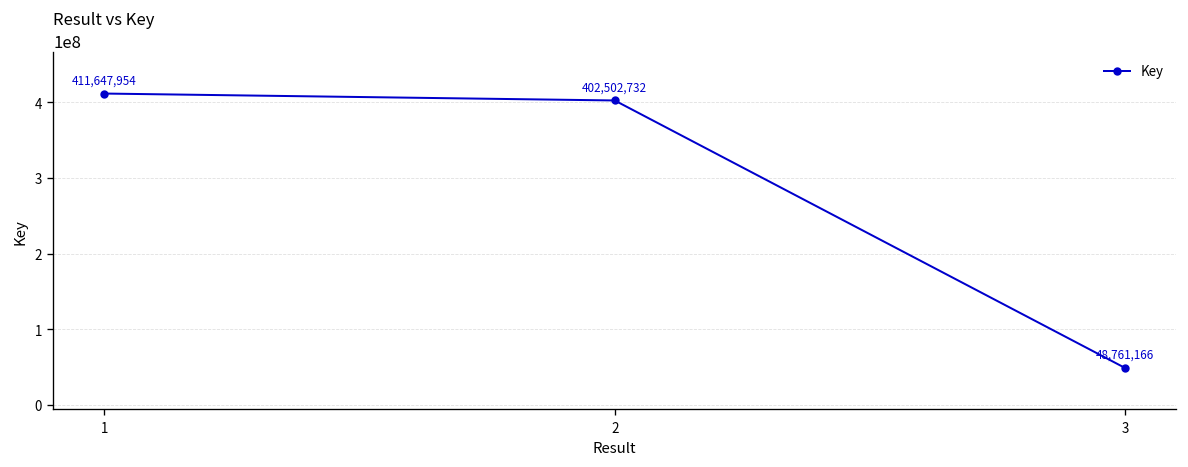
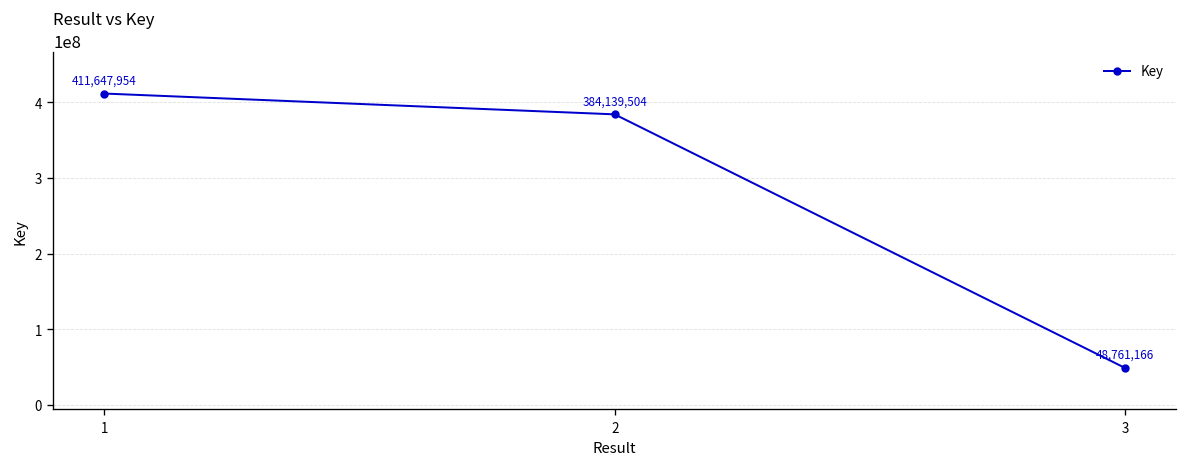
  {
    "1": "411,647,954",
-   "2": "402,502,732",
+   "2": "384,139,504",
    "3": "48,761,166"
  }
